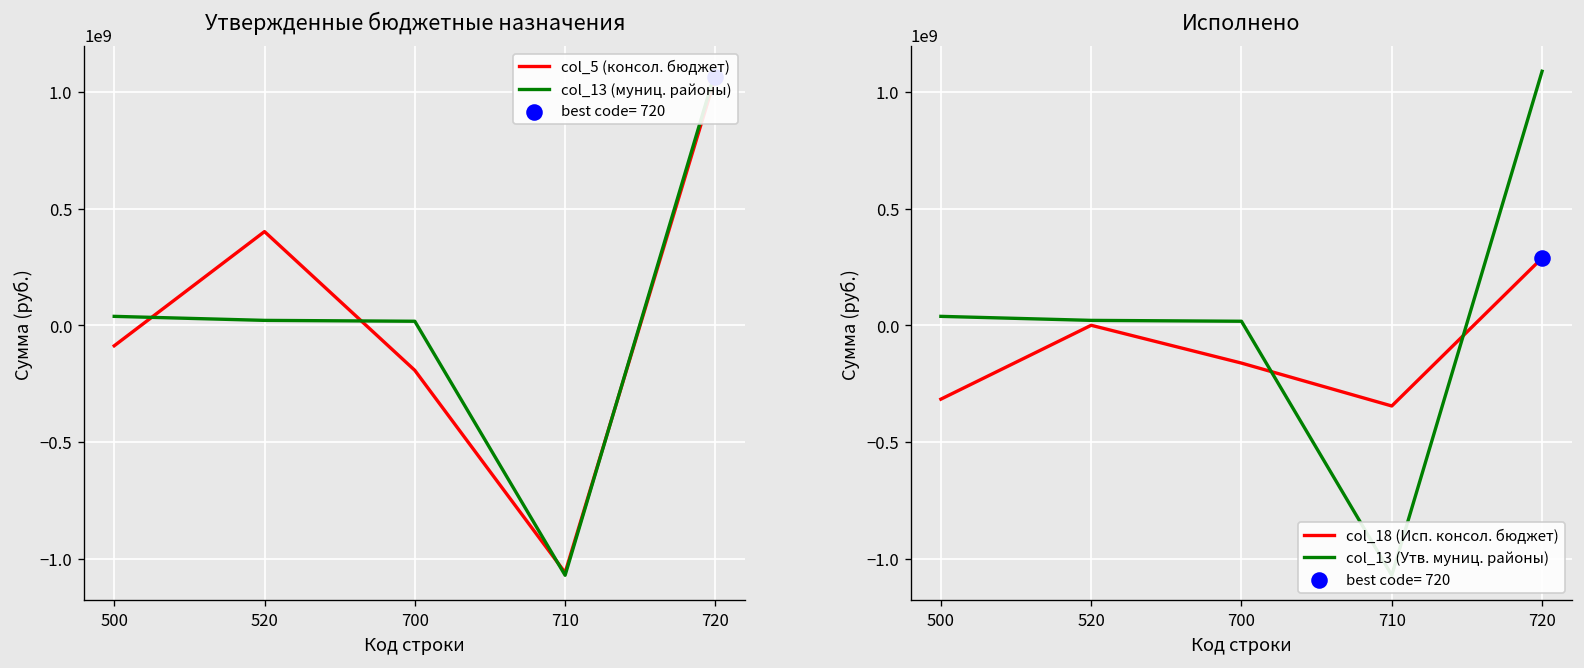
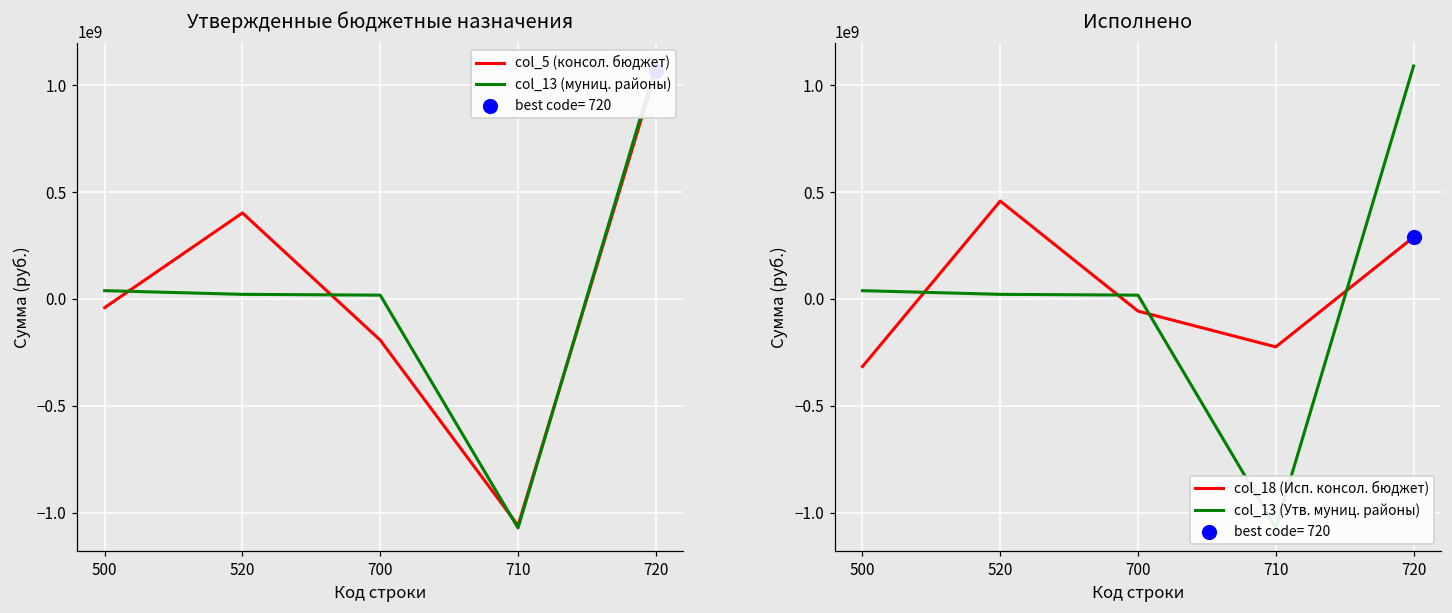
  {
    "Утвержденные бюджетные назначения": {
      "col_5 (консол. бюджет)": {
-       "500": -90000000,
+       "500": -40000000,
        "520": 400000000,
        "700": -190000000
      },
      "col_13 (муниц. районы)": {
        "500": 40000000,
        "520": 20000000,
        "700": 20000000
      }
    },
    "Исполнено": {
      "col_18 (Исп. консол. бюджет)": {
        "500": -320000000,
-       "520": 0,
-       "700": -160000000,
-       "710": -350000000
+       "520": 460000000,
+       "700": -60000000,
+       "710": -220000000
      },
      "col_13 (Утв. муниц. районы)": {
        "500": 40000000,
        "520": 20000000,
        "700": 20000000,
        "720": 1090000000
      }
    }
  }
